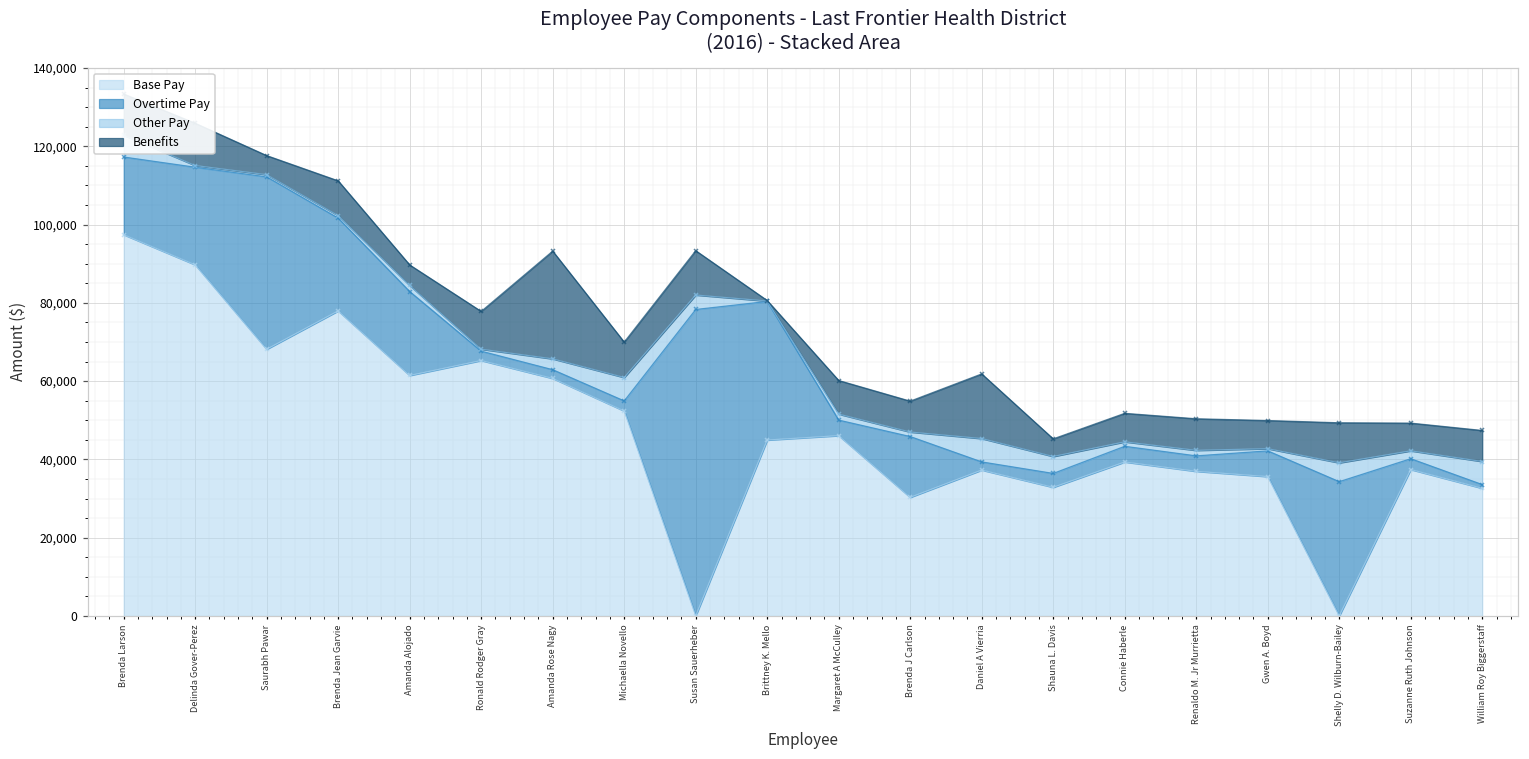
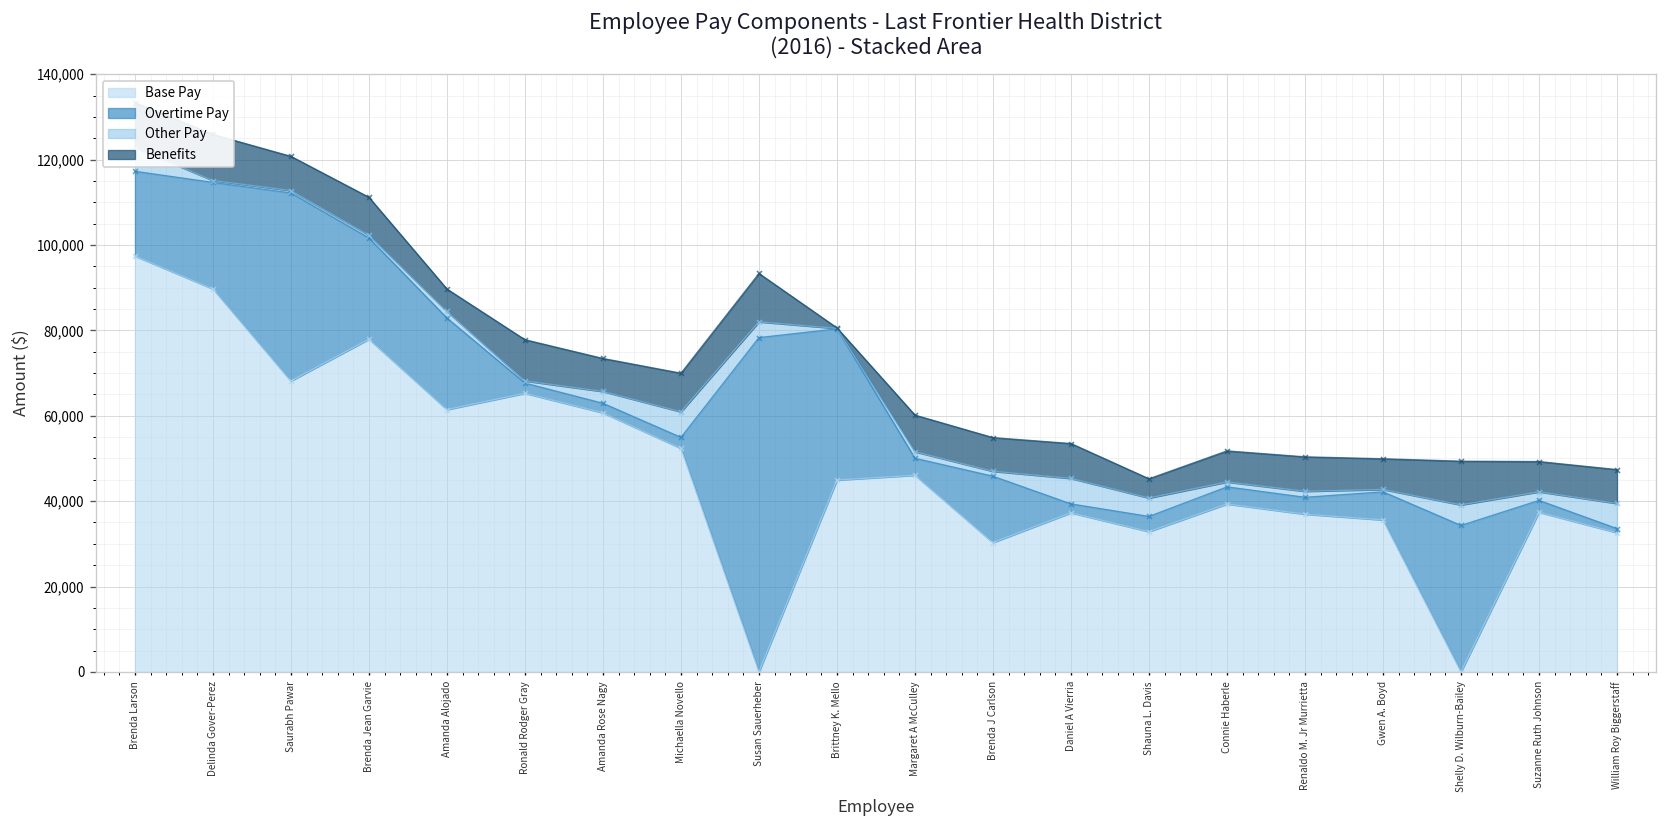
  {
    "Overtime Pay": {
      "Brenda Larson": "20,000",
      "Amanda Alojado": "21,000",
      "Amanda Rose Nagy": "2,000",
      "Michaella Novello": "3,000",
      "Susan Sauerheber": "78,000",
      "Margaret A McCulley": "4,000",
      "Brenda J Carlson": "16,000",
      "Daniel A Vierria": "2,000",
      "Shauna L. Davis": "4,000",
      "Connie Haberle": "4,000",
      "Renaldo M. Jr Murrietta": "4,000",
      "Shelly D. Wilburn-Bailey": "34,000",
      "Suzanne Ruth Johnson": "3,000",
      "William Roy Biggerstaff": "1,000"
    },
    "Benefits": {
-     "Saurabh Pawar": "5,000",
+     "Saurabh Pawar": "8,000",
      "Brenda Jean Garvie": "9,000",
      "Amanda Alojado": "5,000",
      "Ronald Rodger Gray": "10,000",
-     "Amanda Rose Nagy": "28,000",
+     "Amanda Rose Nagy": "8,000",
      "Michaella Novello": "9,000",
      "Susan Sauerheber": "11,000",
      "Margaret A McCulley": "9,000",
      "Brenda J Carlson": "8,000",
-     "Daniel A Vierria": "17,000",
+     "Daniel A Vierria": "8,000",
      "Shauna L. Davis": "5,000",
      "Connie Haberle": "7,000",
      "Renaldo M. Jr Murrietta": "8,000",
      "Gwen A. Boyd": "7,000",
      "Shelly D. Wilburn-Bailey": "10,000",
      "Suzanne Ruth Johnson": "7,000",
      "William Roy Biggerstaff": "8,000"
    }
  }
